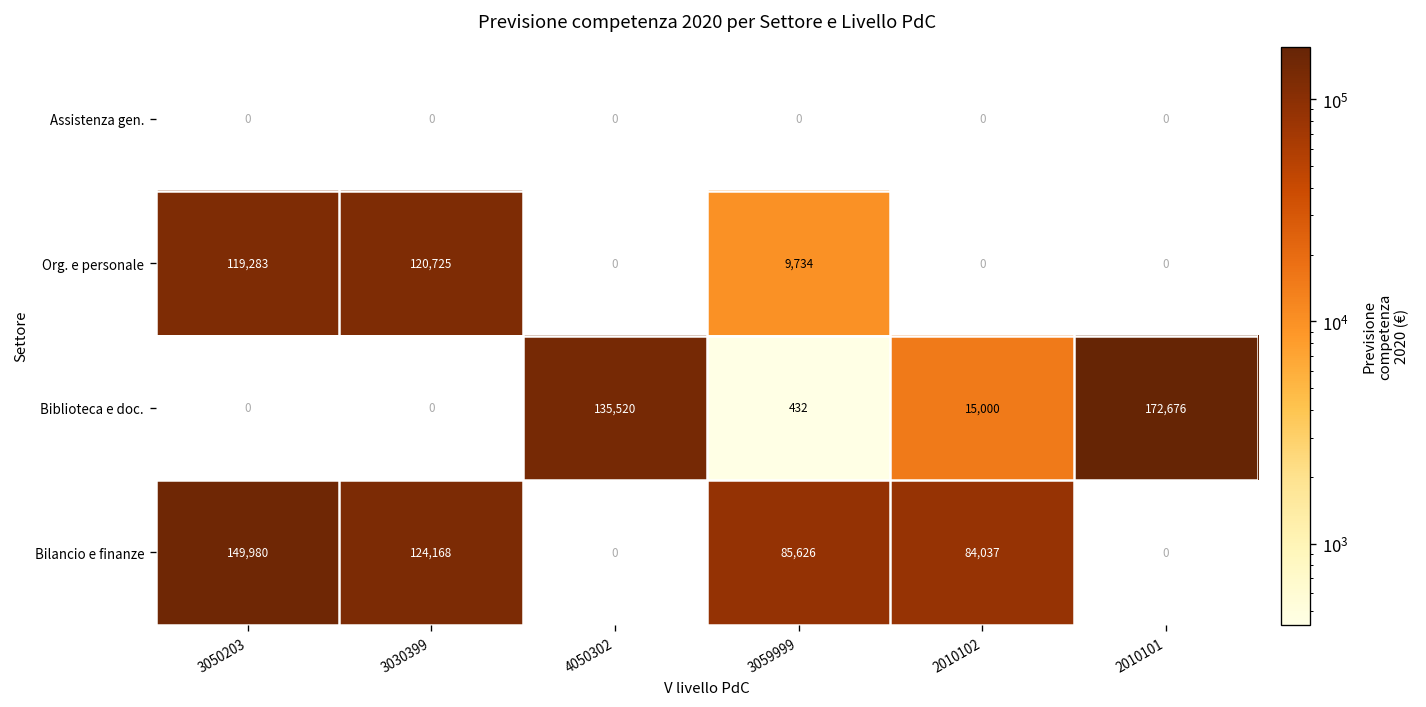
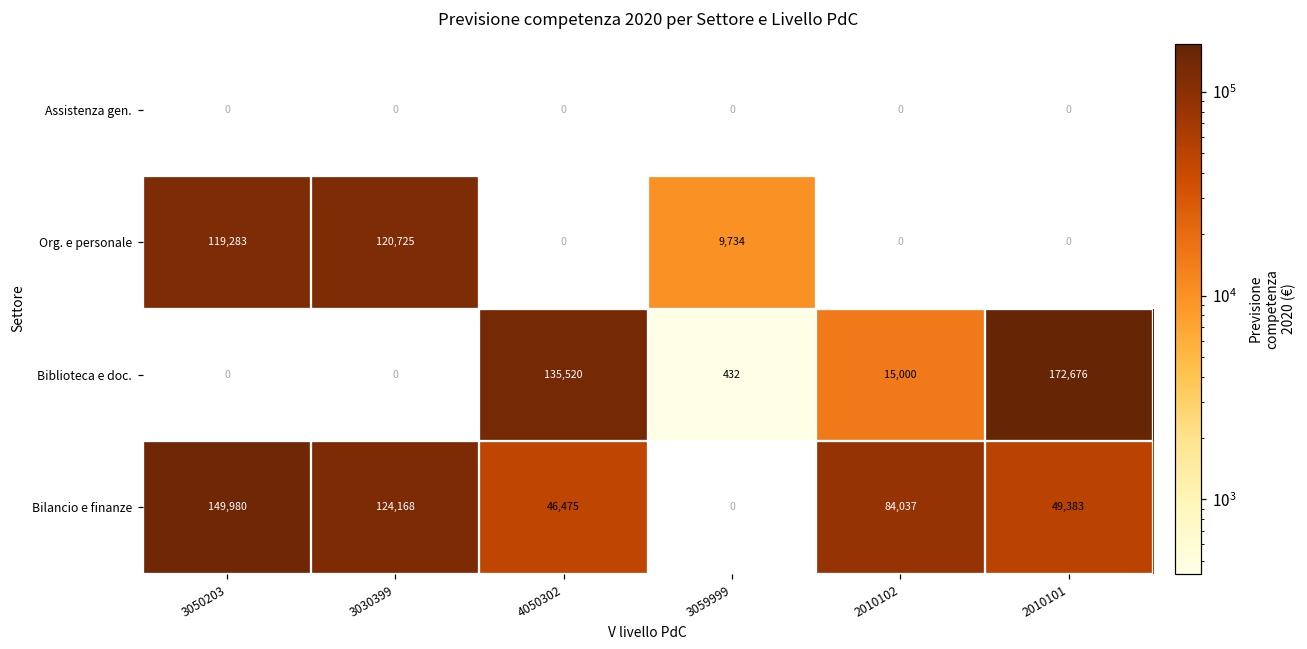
  {
    "Assistenza gen.": {
      "3050203": "0",
      "3030399": "0",
      "4050302": "0",
      "3059999": "0",
      "2010102": "0",
      "2010101": "0"
    },
    "Org. e personale": {
      "3050203": "119,283",
      "3030399": "120,725",
      "4050302": "0",
      "3059999": "9,734",
      "2010102": "0",
      "2010101": "0"
    },
    "Biblioteca e doc.": {
      "3050203": "0",
      "3030399": "0",
      "4050302": "135,520",
      "3059999": "432",
      "2010102": "15,000",
      "2010101": "172,676"
    },
    "Bilancio e finanze": {
      "3050203": "149,980",
      "3030399": "124,168",
-     "4050302": "0",
-     "3059999": "85,626",
+     "4050302": "46,475",
+     "3059999": "0",
      "2010102": "84,037",
-     "2010101": "0"
+     "2010101": "49,383"
    }
  }
